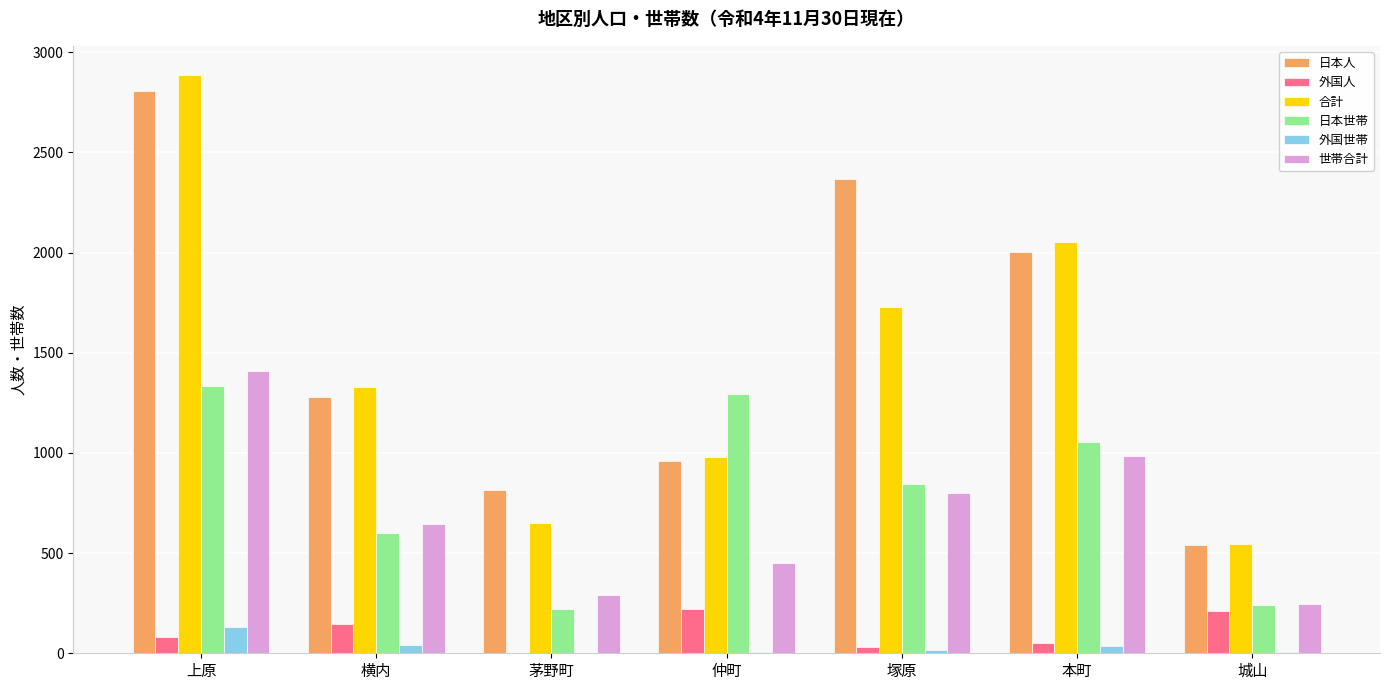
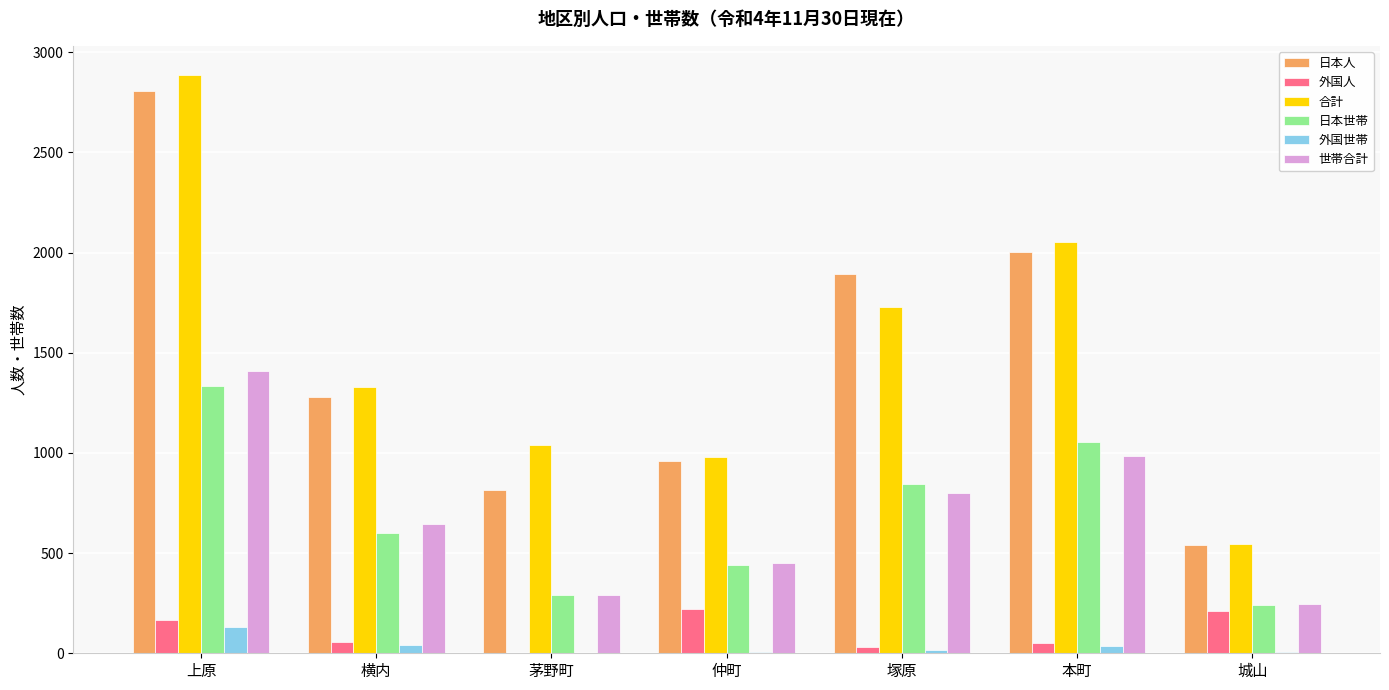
  {
    "日本人": {
      "上原": 2810,
      "横内": 1280,
      "茅野町": 810,
      "仲町": 960,
-     "塚原": 2370,
+     "塚原": 1890,
      "本町": 2000,
      "城山": 540
    },
    "外国人": {
-     "上原": 80,
-     "横内": 150,
+     "上原": 170,
+     "横内": 50,
      "仲町": 220,
      "塚原": 30,
      "本町": 50,
      "城山": 210
    },
    "合計": {
      "上原": 2890,
      "横内": 1330,
-     "茅野町": 650,
+     "茅野町": 1040,
      "仲町": 980,
      "塚原": 1730,
      "本町": 2050,
      "城山": 550
    },
    "日本世帯": {
      "上原": 1340,
      "横内": 600,
-     "茅野町": 220,
-     "仲町": 1300,
+     "茅野町": 290,
+     "仲町": 440,
      "塚原": 840,
      "本町": 1060,
      "城山": 240
    },
    "外国世帯": {
      "上原": 130,
      "横内": 40,
      "塚原": 10,
      "本町": 40
    },
    "世帯合計": {
      "上原": 1410,
      "横内": 650,
      "茅野町": 290,
      "仲町": 450,
      "塚原": 800,
      "本町": 990,
      "城山": 250
    }
  }
